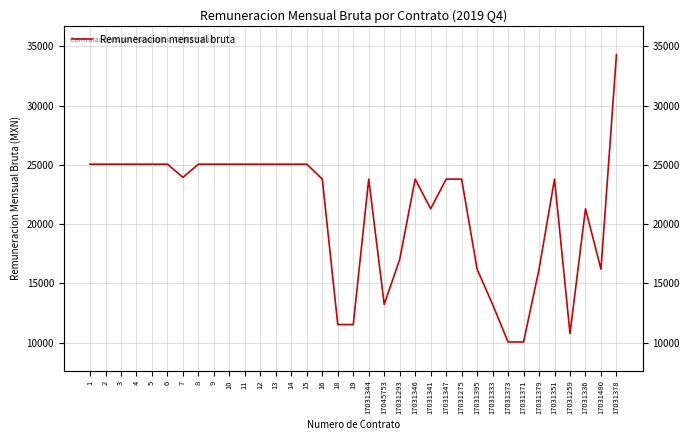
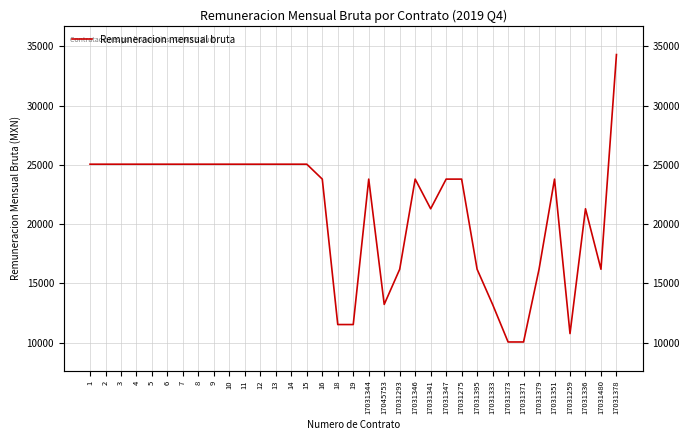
  {
    "1": 25100,
    "2": 25100,
    "3": 25100,
    "4": 25100,
    "5": 25100,
    "6": 25100,
-   "7": 24000,
+   "7": 25100,
    "8": 25100,
    "9": 25100,
    "10": 25100,
    "11": 25100,
    "12": 25100,
    "13": 25100,
    "14": 25100,
    "15": 25100,
    "16": 23800,
    "18": 11500,
    "19": 11500,
    "17031344": 23800,
    "17045753": 13200,
-   "17031293": 17000,
+   "17031293": 16200,
    "17031346": 23800,
    "17031341": 21300,
    "17031347": 23800,
    "17031275": 23800,
    "17031395": 16200,
    "17031333": 13200,
    "17031373": 10100,
    "17031371": 10100,
    "17031379": 16200,
    "17031351": 23800,
    "17031259": 10800,
    "17031336": 21300,
    "17031480": 16200,
    "17031378": 34300
  }
